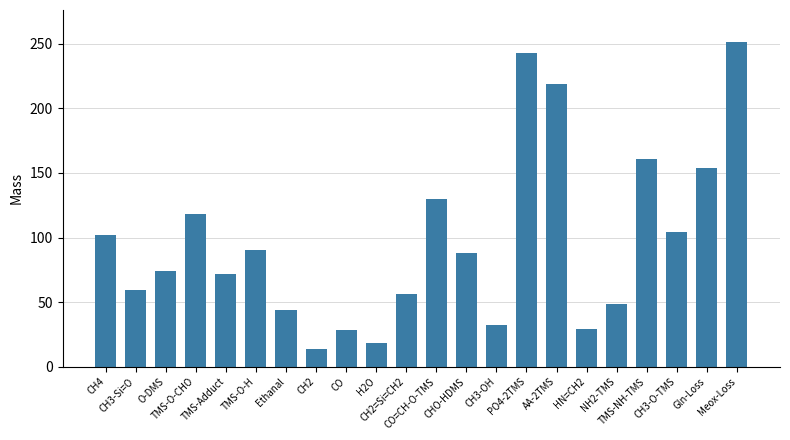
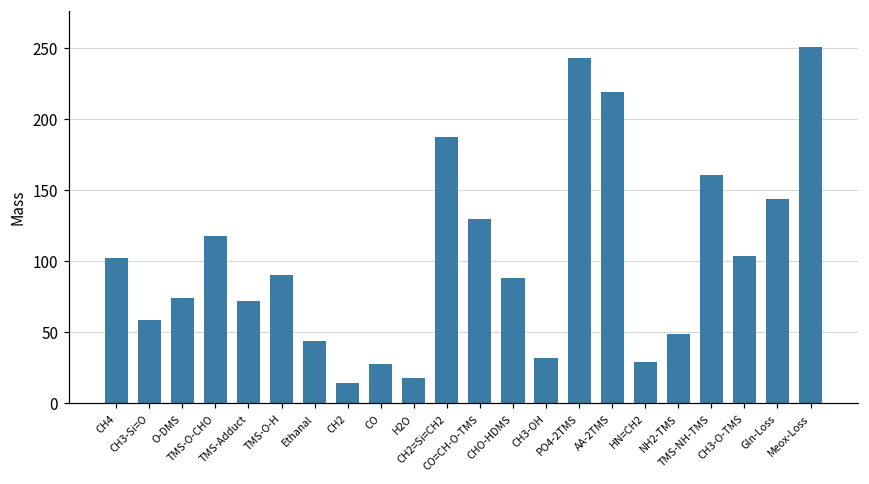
  {
    "CH4": 102,
    "CH3-Si=O": 59,
    "O-DMS": 74,
    "TMS-O-CHO": 118,
    "TMS-Adduct": 72,
    "TMS-O-H": 90,
    "Ethanal": 44,
    "CH2": 14,
    "CO": 28,
    "H2O": 18,
-   "CH2=Si=CH2": 56,
+   "CH2=Si=CH2": 187,
    "CO=CH-O-TMS": 130,
    "CHO-HDMS": 88,
    "CH3-OH": 32,
    "PO4-2TMS": 243,
    "AA-2TMS": 219,
    "HN=CH2": 29,
    "NH2-TMS": 49,
    "TMS-NH-TMS": 161,
    "CH3-O-TMS": 104,
-   "Gln-Loss": 154,
+   "Gln-Loss": 144,
    "Meox-Loss": 251
  }
